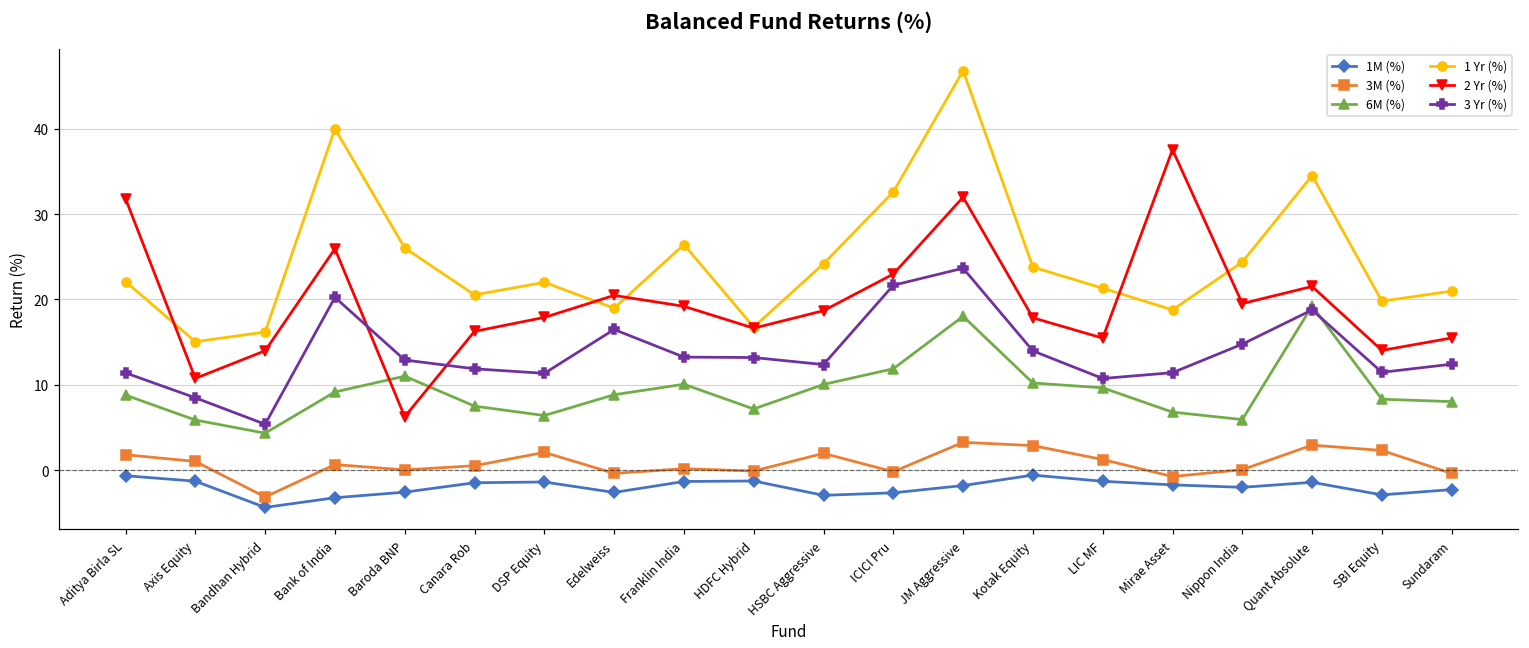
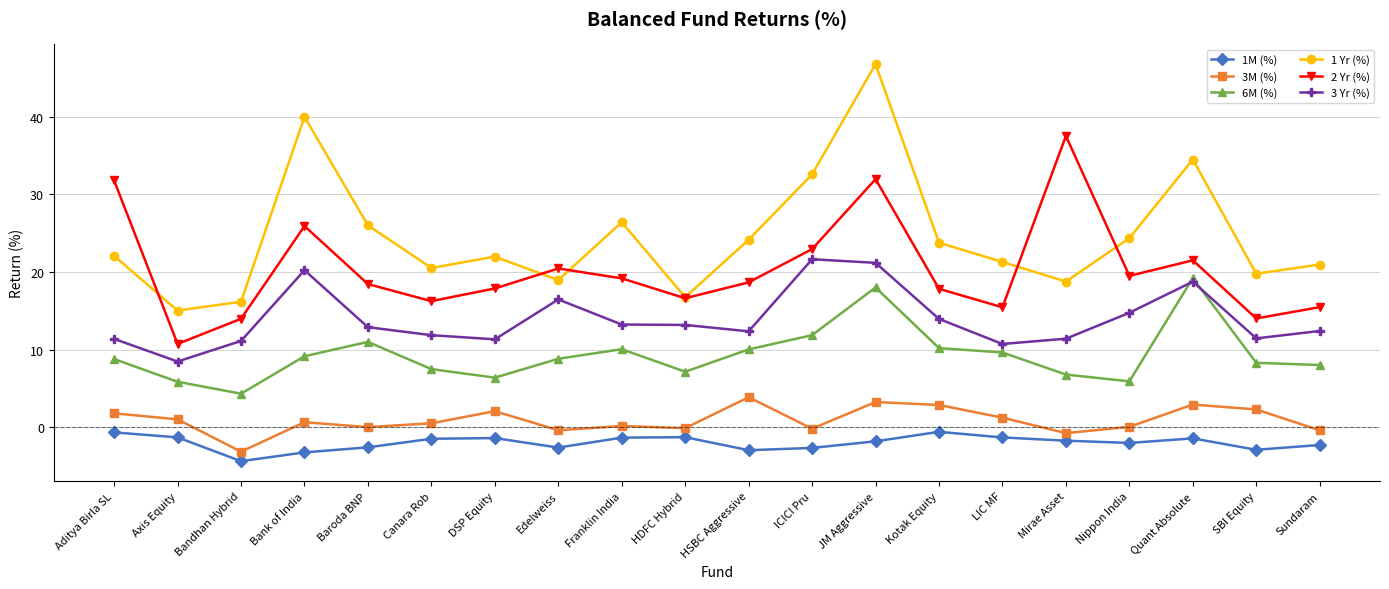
  {
    "1M (%)": {
      "Aditya Birla SL": -1,
      "Axis Equity": -1,
      "Bandhan Hybrid": -4,
      "Bank of India": -3,
      "Baroda BNP": -3,
      "Canara Rob": -1,
      "DSP Equity": -1,
      "Edelweiss": -3,
      "Franklin India": -1,
      "HDFC Hybrid": -1,
      "HSBC Aggressive": -3,
      "ICICI Pru": -3,
      "JM Aggressive": -2,
      "Kotak Equity": -1,
      "LIC MF": -1,
      "Mirae Asset": -2,
      "Nippon India": -2,
      "Quant Absolute": -1,
      "SBI Equity": -3,
      "Sundaram": -2
    },
    "3M (%)": {
      "Aditya Birla SL": 2,
      "Axis Equity": 1,
      "Bandhan Hybrid": -3,
      "Bank of India": 1,
      "Baroda BNP": 0,
      "Canara Rob": 1,
      "DSP Equity": 2,
      "Edelweiss": 0,
      "Franklin India": 0,
      "HDFC Hybrid": 0,
-     "HSBC Aggressive": 2,
+     "HSBC Aggressive": 4,
      "ICICI Pru": 0,
      "JM Aggressive": 3,
      "Kotak Equity": 3,
      "LIC MF": 1,
      "Mirae Asset": -1,
      "Nippon India": 0,
      "Quant Absolute": 3,
      "SBI Equity": 2,
      "Sundaram": 0
    },
    "6M (%)": {
      "Aditya Birla SL": 9,
      "Axis Equity": 6,
      "Bandhan Hybrid": 4,
      "Bank of India": 9,
      "Baroda BNP": 11,
      "Canara Rob": 8,
      "DSP Equity": 6,
      "Edelweiss": 9,
      "Franklin India": 10,
      "HDFC Hybrid": 7,
      "HSBC Aggressive": 10,
      "ICICI Pru": 12,
      "JM Aggressive": 18,
      "Kotak Equity": 10,
      "LIC MF": 10,
      "Mirae Asset": 7,
      "Nippon India": 6,
      "Quant Absolute": 19,
      "SBI Equity": 8,
      "Sundaram": 8
    },
    "1 Yr (%)": {
      "Aditya Birla SL": 22,
      "Axis Equity": 15,
      "Bandhan Hybrid": 16,
      "Bank of India": 40,
      "Baroda BNP": 26,
      "Canara Rob": 21,
      "DSP Equity": 22,
      "Edelweiss": 19,
      "Franklin India": 26,
      "HSBC Aggressive": 24,
      "ICICI Pru": 33,
      "JM Aggressive": 47,
      "Kotak Equity": 24,
      "LIC MF": 21,
      "Mirae Asset": 19,
      "Nippon India": 24,
      "Quant Absolute": 34,
      "SBI Equity": 20,
      "Sundaram": 21
    },
    "2 Yr (%)": {
      "Aditya Birla SL": 32,
      "Axis Equity": 11,
      "Bandhan Hybrid": 14,
      "Bank of India": 26,
-     "Baroda BNP": 6,
+     "Baroda BNP": 18,
      "Canara Rob": 16,
      "DSP Equity": 18,
      "Edelweiss": 20,
      "Franklin India": 19,
      "HSBC Aggressive": 19,
      "ICICI Pru": 23,
      "JM Aggressive": 32,
      "Kotak Equity": 18,
      "LIC MF": 15,
      "Mirae Asset": 38,
      "Nippon India": 20,
      "Quant Absolute": 22,
      "SBI Equity": 14,
      "Sundaram": 15
    },
    "3 Yr (%)": {
      "Aditya Birla SL": 11,
      "Axis Equity": 8,
-     "Bandhan Hybrid": 5,
+     "Bandhan Hybrid": 11,
      "Bank of India": 20,
      "Baroda BNP": 13,
      "Canara Rob": 12,
      "DSP Equity": 11,
      "Edelweiss": 16,
      "Franklin India": 13,
      "HDFC Hybrid": 13,
      "HSBC Aggressive": 12,
      "ICICI Pru": 22,
-     "JM Aggressive": 24,
+     "JM Aggressive": 21,
      "Kotak Equity": 14,
      "LIC MF": 11,
      "Mirae Asset": 11,
      "Nippon India": 15,
      "Quant Absolute": 19,
      "SBI Equity": 11,
      "Sundaram": 12
    }
  }
